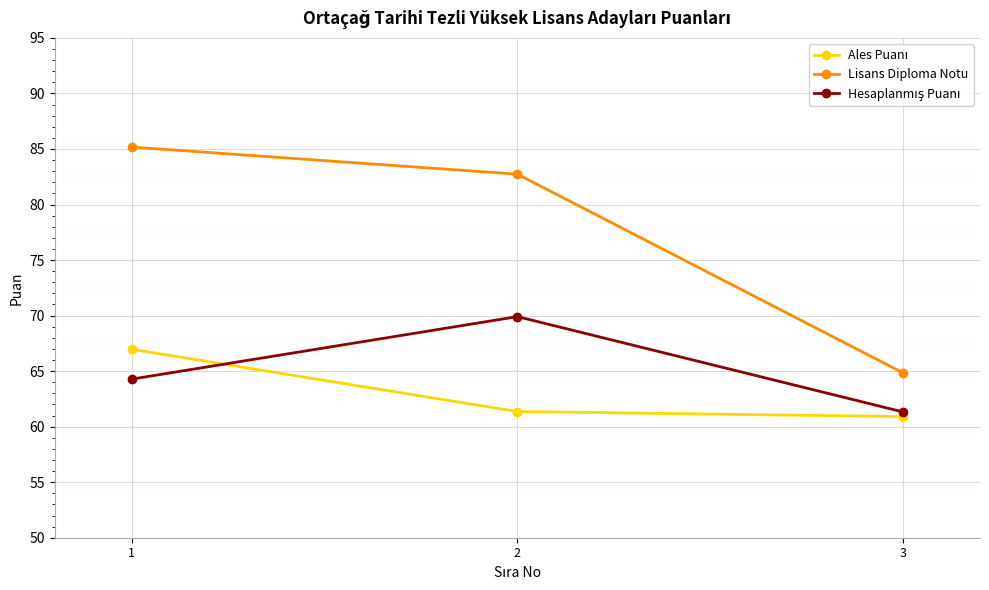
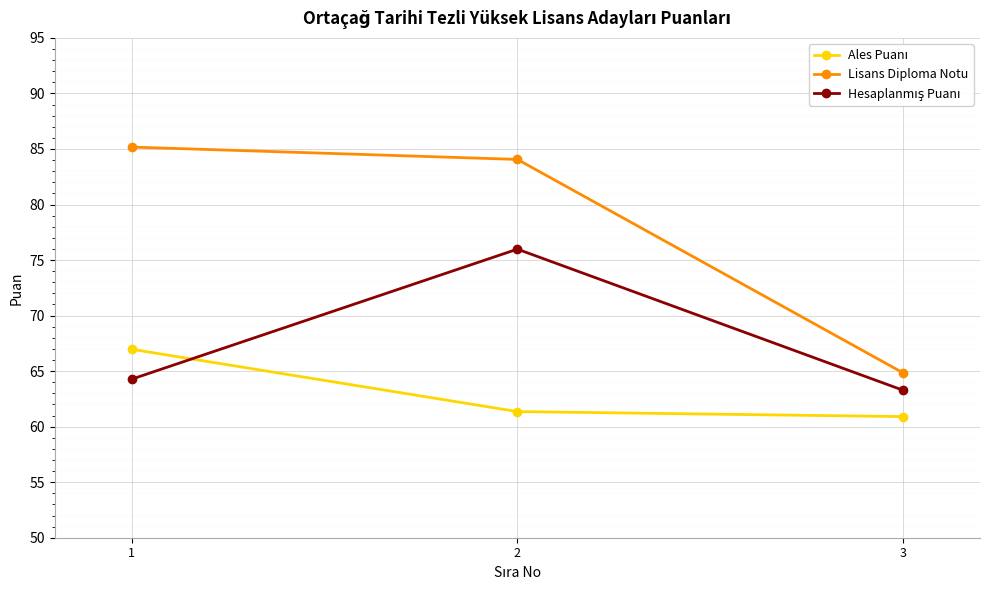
  {
    "Ales Puanı": {
      "1": 67.0,
      "2": 61.4,
      "3": 60.9
    },
    "Lisans Diploma Notu": {
      "1": 85.2,
-     "2": 82.7,
+     "2": 84.1,
      "3": 64.9
    },
    "Hesaplanmış Puanı": {
      "1": 64.3,
-     "2": 69.9,
-     "3": 61.3
+     "2": 76.0,
+     "3": 63.3
    }
  }
